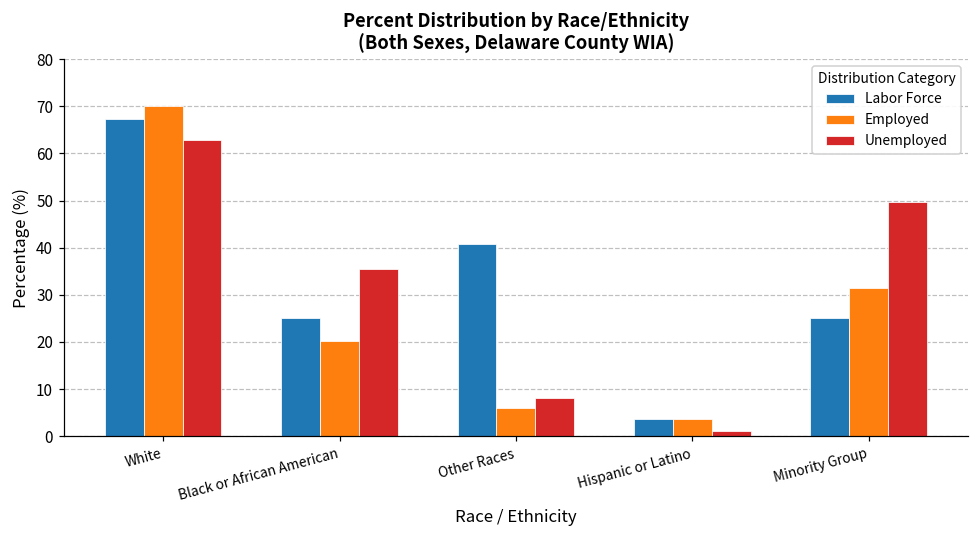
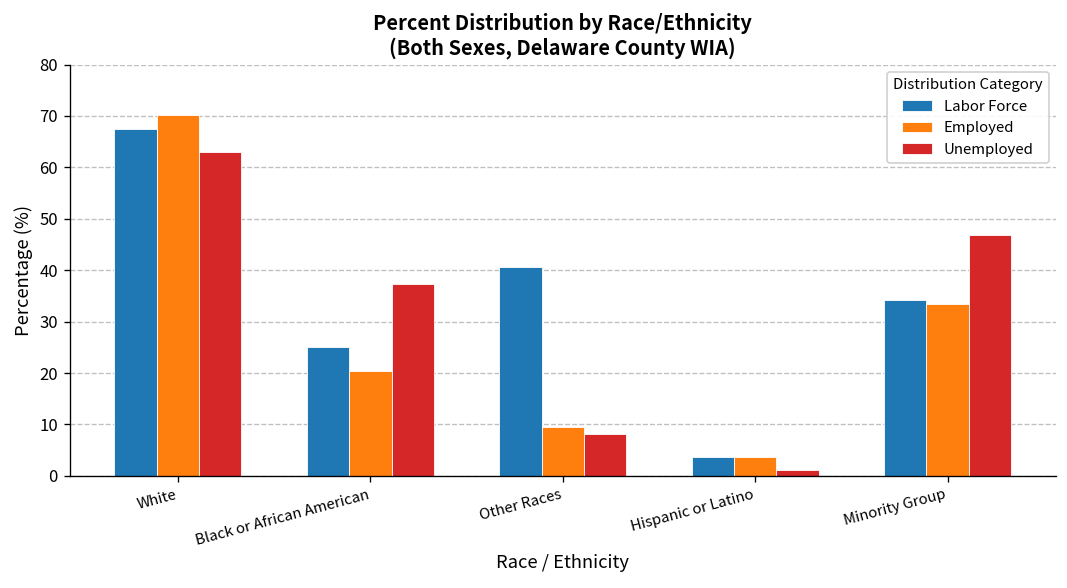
  {
    "Labor Force": {
      "White": 67,
      "Black or African American": 25,
      "Other Races": 41,
      "Hispanic or Latino": 4,
-     "Minority Group": 25
+     "Minority Group": 34
    },
    "Employed": {
      "White": 70,
      "Black or African American": 20,
-     "Other Races": 6,
+     "Other Races": 10,
      "Hispanic or Latino": 4,
-     "Minority Group": 32
+     "Minority Group": 34
    },
    "Unemployed": {
      "White": 63,
-     "Black or African American": 35,
+     "Black or African American": 37,
      "Other Races": 8,
      "Hispanic or Latino": 1,
-     "Minority Group": 50
+     "Minority Group": 47
    }
  }
